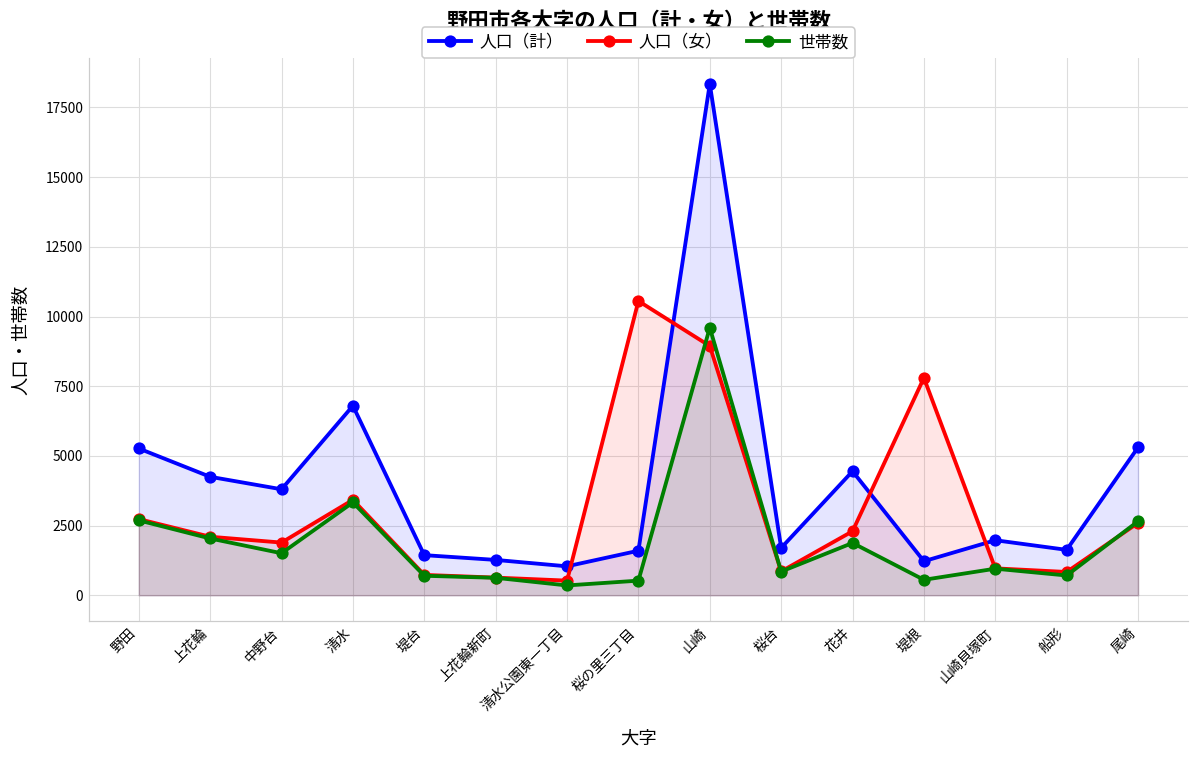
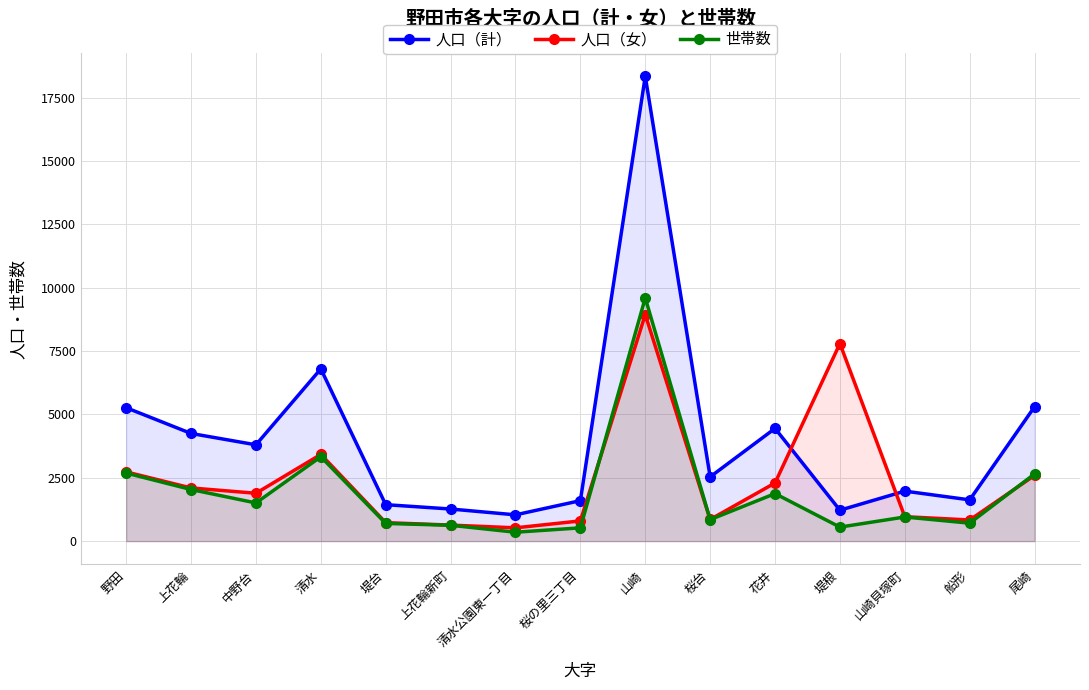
  {
    "人口（計）": {
      "野田": 5300,
      "上花輪": 4200,
      "中野台": 3800,
      "清水": 6800,
      "堤台": 1400,
      "上花輪新町": 1300,
      "清水公園東一丁目": 1000,
      "桜の里三丁目": 1600,
      "山崎": 18300,
-     "桜台": 1700,
+     "桜台": 2500,
      "花井": 4400,
      "堤根": 1200,
      "山崎貝塚町": 2000,
      "船形": 1600,
      "尾崎": 5300
    },
    "人口（女）": {
      "中野台": 1900,
      "清水公園東一丁目": 500,
-     "桜の里三丁目": 10600,
+     "桜の里三丁目": 800,
      "山崎": 8900,
      "花井": 2300,
      "堤根": 7800,
      "船形": 800
    },
    "世帯数": {
      "中野台": 1500,
      "清水公園東一丁目": 400,
      "桜の里三丁目": 500,
      "山崎": 9600,
      "花井": 1900,
      "堤根": 600,
      "船形": 700
    }
  }
